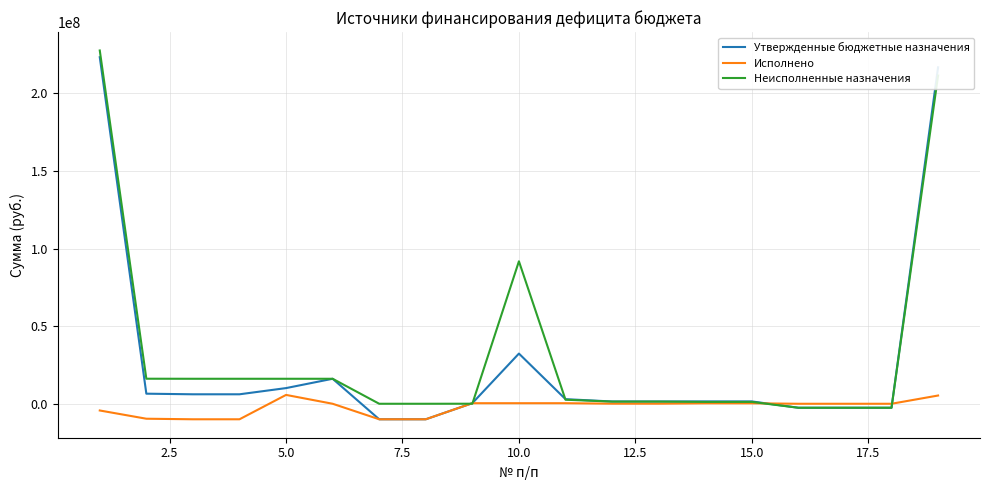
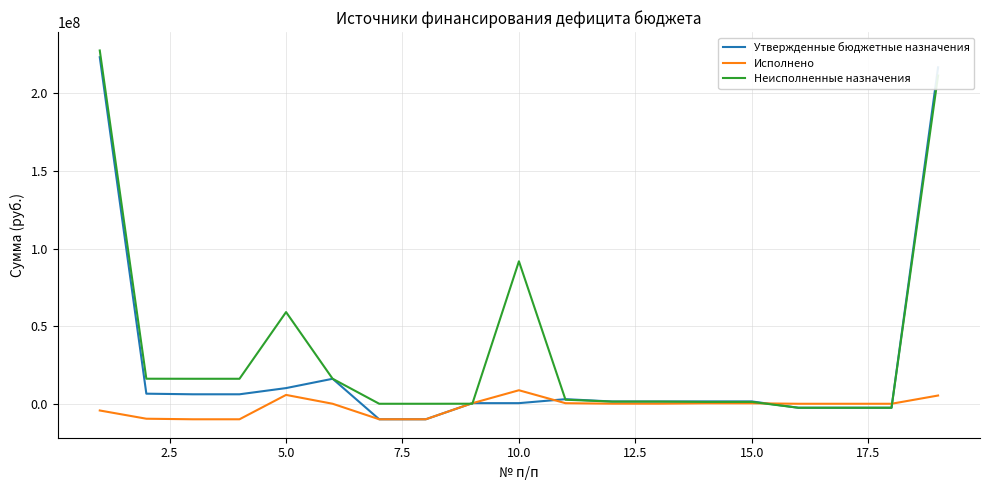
  {
    "Утвержденные бюджетные назначения": {
      "5.0": 10000000,
-     "10.0": 32000000
+     "10.0": 0
    },
    "Исполнено": {
      "5.0": 6000000,
-     "10.0": 0
+     "10.0": 9000000
    },
    "Неисполненные назначения": {
-     "5.0": 16000000,
+     "5.0": 59000000,
      "10.0": 92000000
    }
  }
